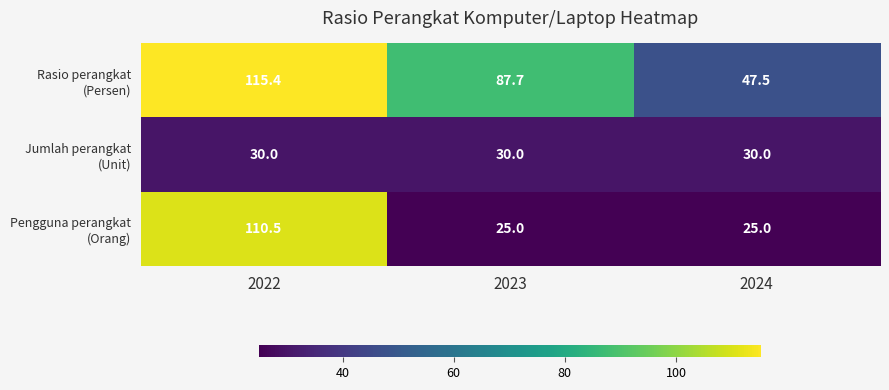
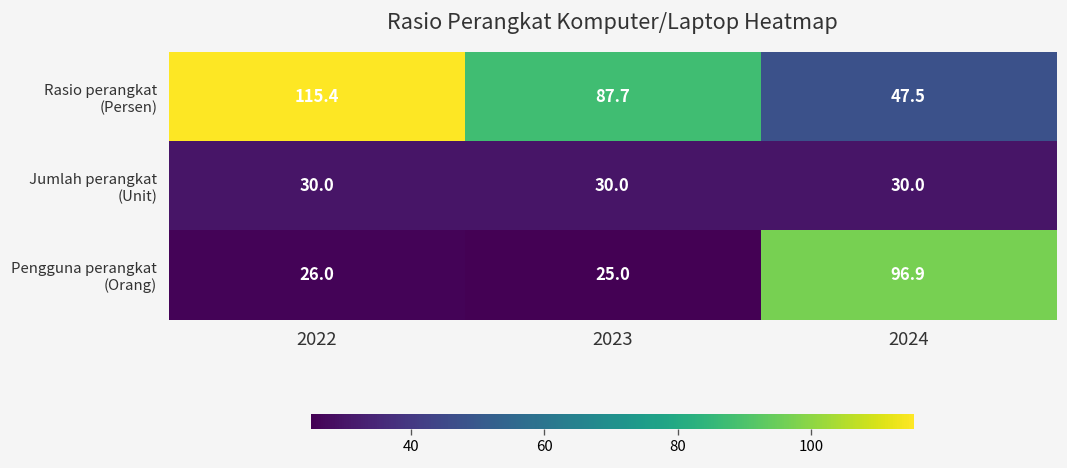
  {
    "Rasio perangkat (Persen)": {
      "2022": 115.4,
      "2023": 87.7,
      "2024": 47.5
    },
    "Jumlah perangkat (Unit)": {
      "2022": 30.0,
      "2023": 30.0,
      "2024": 30.0
    },
    "Pengguna perangkat (Orang)": {
-     "2022": 110.5,
+     "2022": 26.0,
      "2023": 25.0,
-     "2024": 25.0
+     "2024": 96.9
    }
  }
